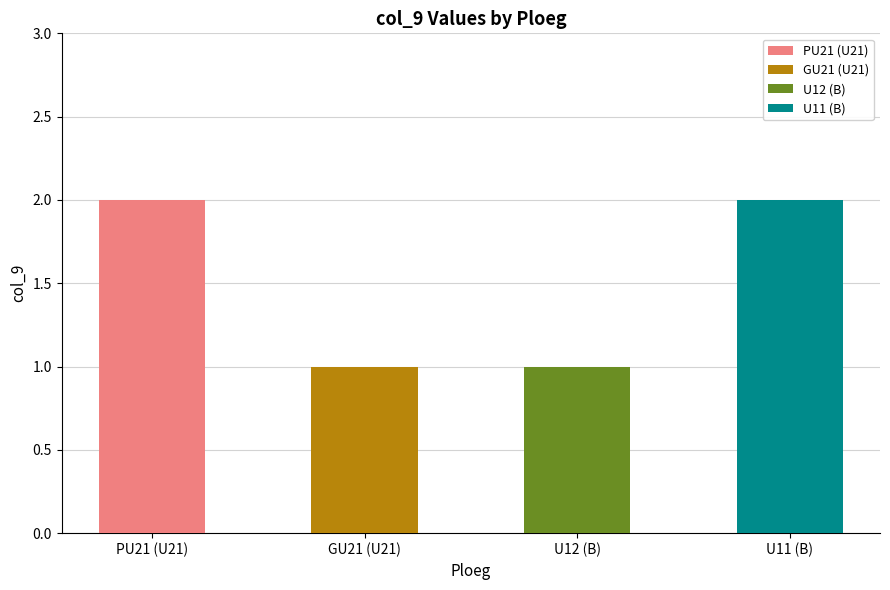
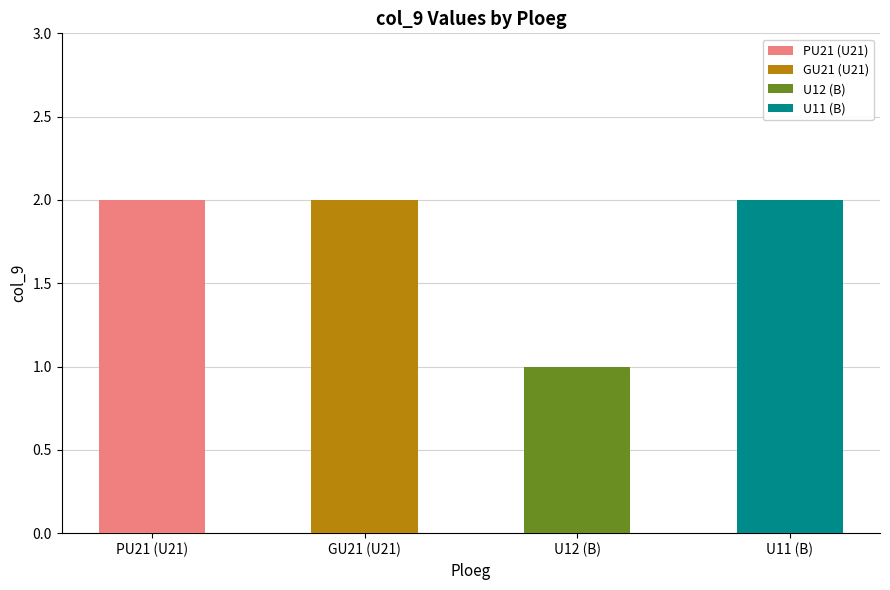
  {
    "PU21 (U21)": 2,
-   "GU21 (U21)": 1,
+   "GU21 (U21)": 2,
    "U12 (B)": 1,
    "U11 (B)": 2
  }
